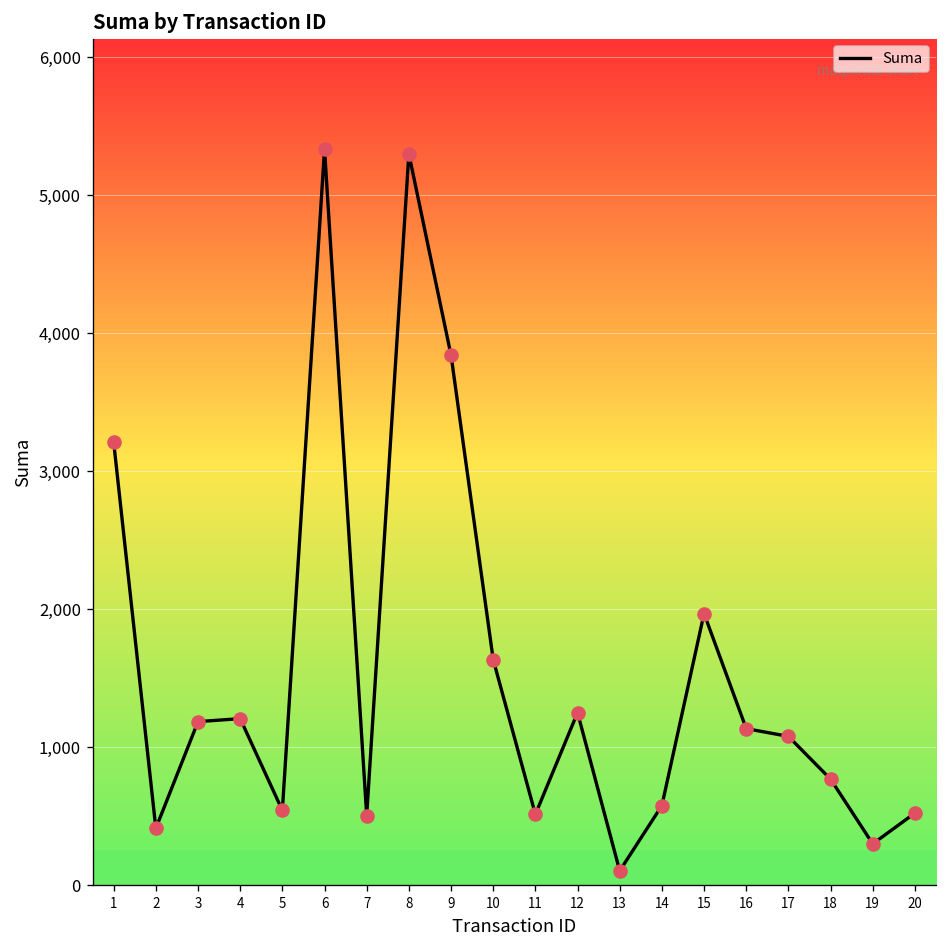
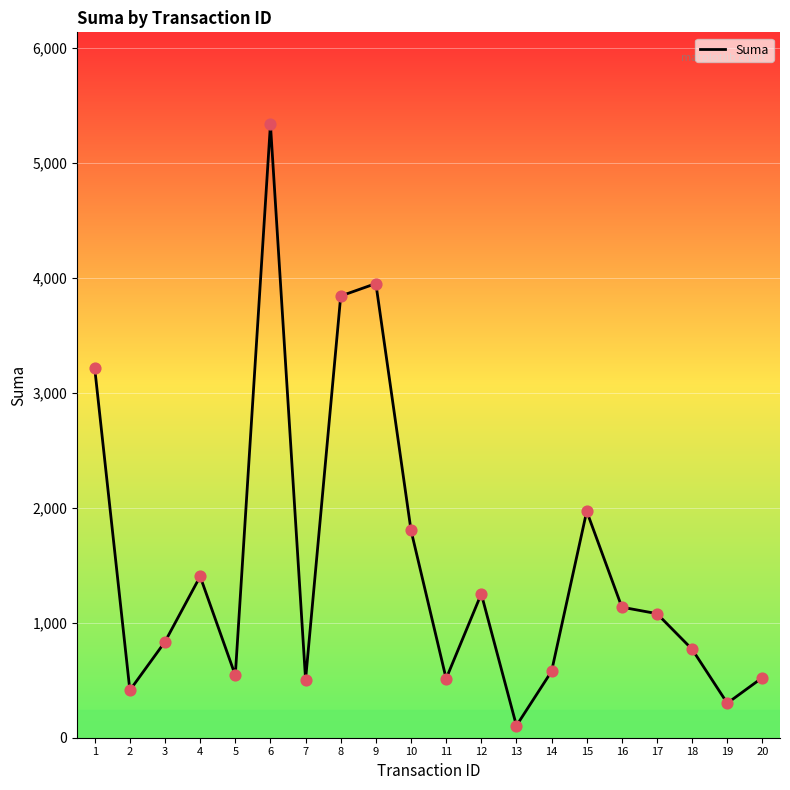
  {
    "1": "3,210",
    "2": "410",
-   "3": "1,190",
-   "4": "1,210",
+   "3": "830",
+   "4": "1,400",
    "5": "540",
    "6": "5,330",
    "7": "510",
-   "8": "5,300",
-   "9": "3,840",
-   "10": "1,640",
+   "8": "3,840",
+   "9": "3,950",
+   "10": "1,800",
    "11": "510",
    "12": "1,250",
    "14": "580",
    "15": "1,970",
    "16": "1,140",
    "17": "1,080",
    "18": "770",
    "19": "300",
    "20": "520"
  }
